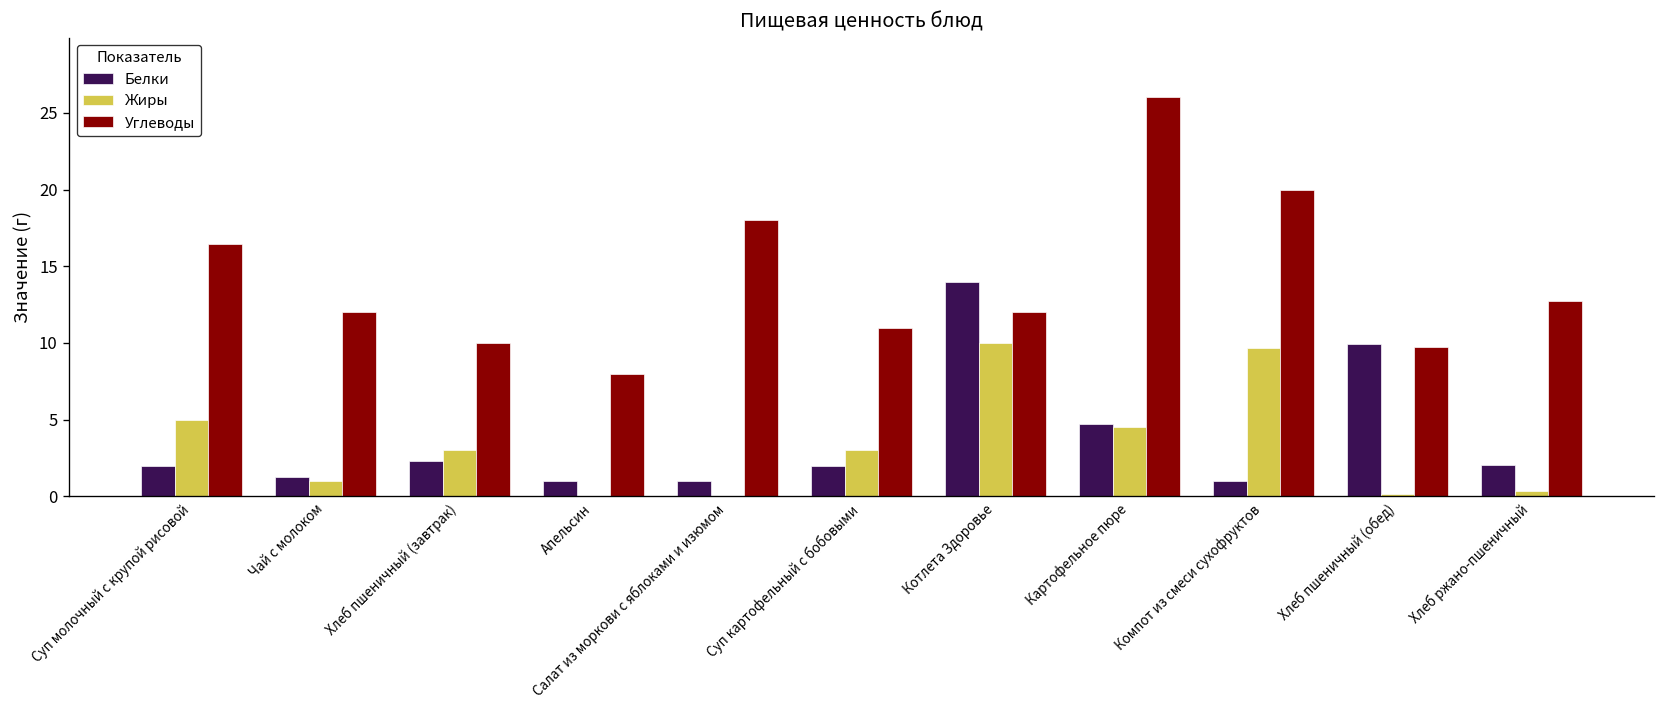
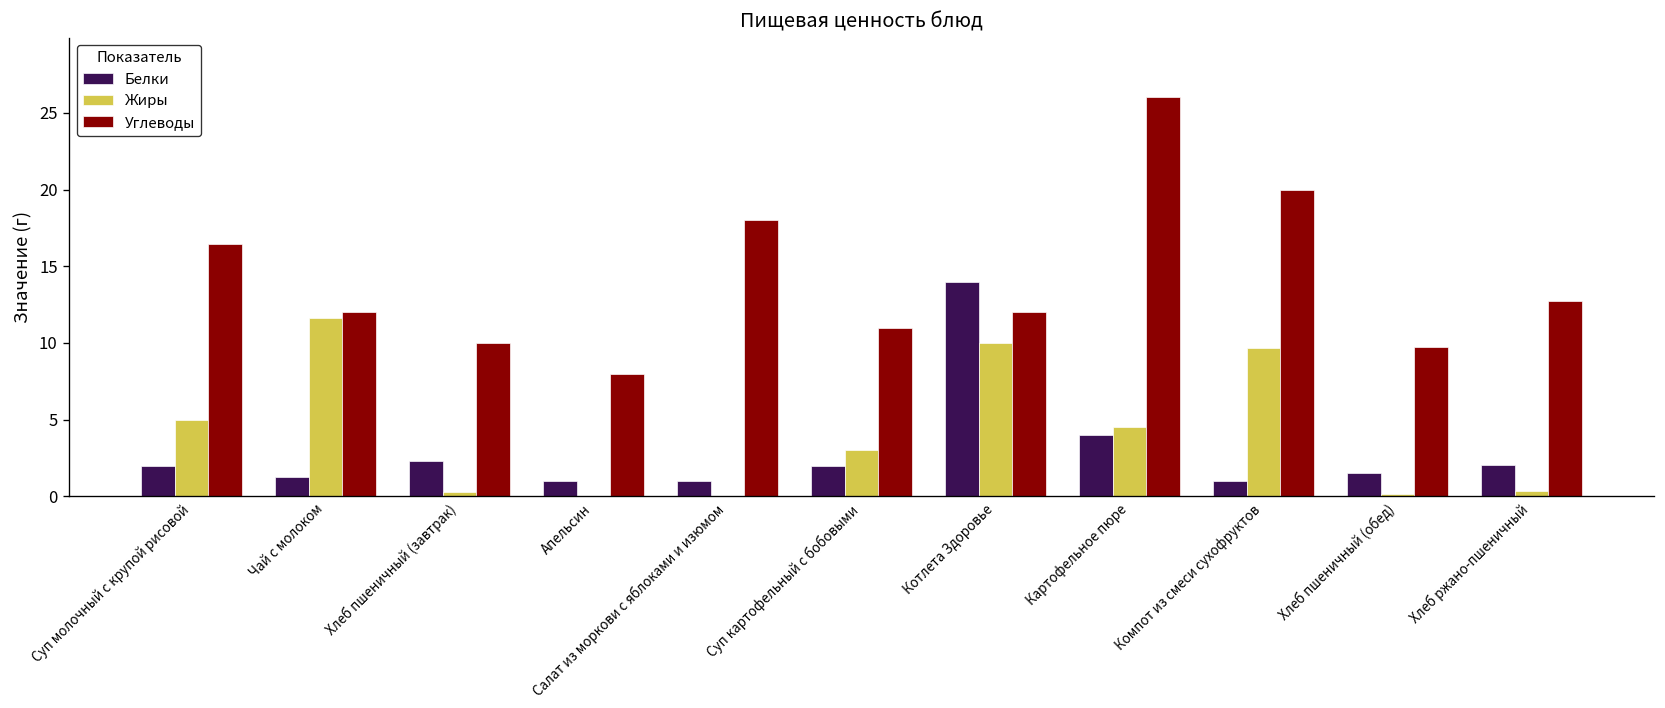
  {
    "Белки": {
      "Суп молочный с крупой рисовой": 2.0,
      "Чай с молоком": 1.3,
      "Хлеб пшеничный (завтрак)": 2.3,
      "Апельсин": 1.0,
      "Салат из моркови с яблоками и изюмом": 1.0,
      "Суп картофельный с бобовыми": 2.0,
      "Котлета Здоровье": 14.0,
-     "Картофельное пюре": 4.7,
+     "Картофельное пюре": 4.0,
      "Компот из смеси сухофруктов": 1.0,
-     "Хлеб пшеничный (обед)": 10.0,
+     "Хлеб пшеничный (обед)": 1.5,
      "Хлеб ржано-пшеничный": 2.1
    },
    "Жиры": {
      "Суп молочный с крупой рисовой": 5.0,
-     "Чай с молоком": 1.0,
-     "Хлеб пшеничный (завтрак)": 3.0,
+     "Чай с молоком": 11.6,
+     "Хлеб пшеничный (завтрак)": 0.3,
      "Апельсин": 0.0,
      "Салат из моркови с яблоками и изюмом": 0.0,
      "Суп картофельный с бобовыми": 3.0,
      "Котлета Здоровье": 10.0,
      "Картофельное пюре": 4.5,
      "Компот из смеси сухофруктов": 9.7,
      "Хлеб ржано-пшеничный": 0.4
    },
    "Углеводы": {
      "Суп молочный с крупой рисовой": 16.4,
      "Чай с молоком": 12.0,
      "Хлеб пшеничный (завтрак)": 10.0,
      "Апельсин": 8.0,
      "Салат из моркови с яблоками и изюмом": 18.0,
      "Суп картофельный с бобовыми": 11.0,
      "Котлета Здоровье": 12.0,
      "Картофельное пюре": 26.0,
      "Компот из смеси сухофруктов": 20.0,
      "Хлеб пшеничный (обед)": 9.7,
      "Хлеб ржано-пшеничный": 12.7
    }
  }
